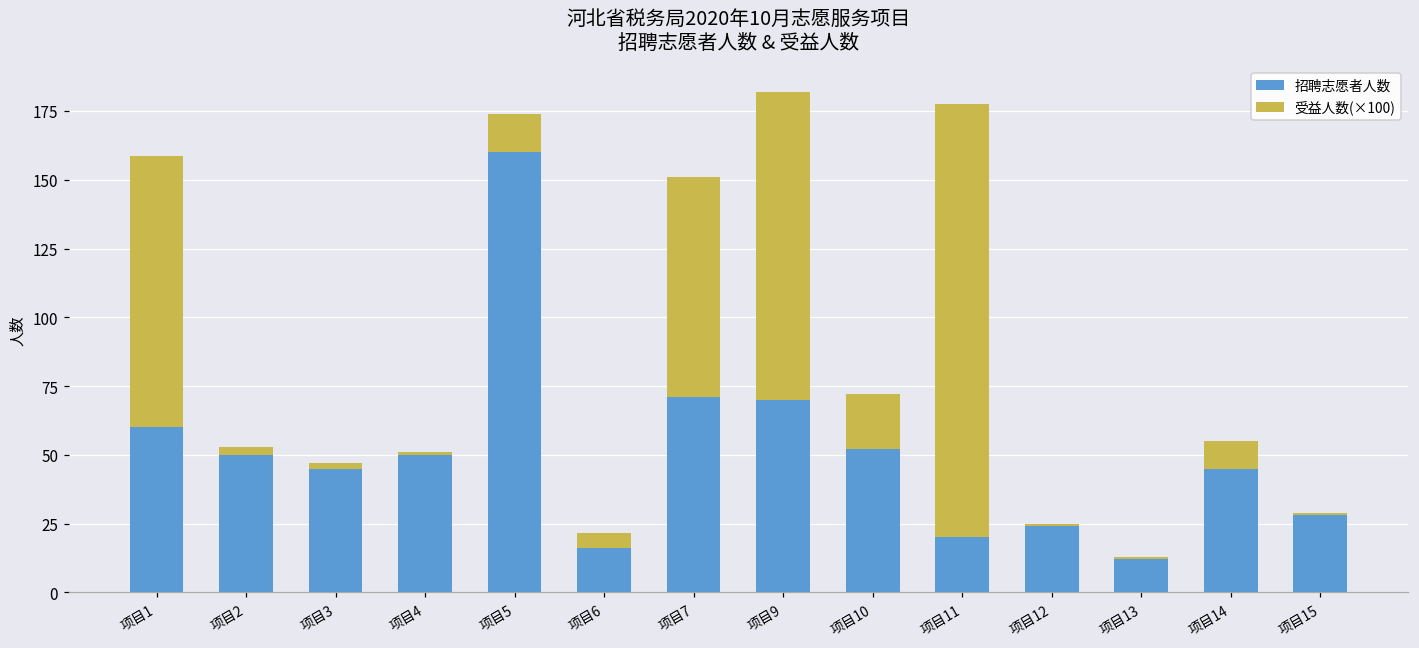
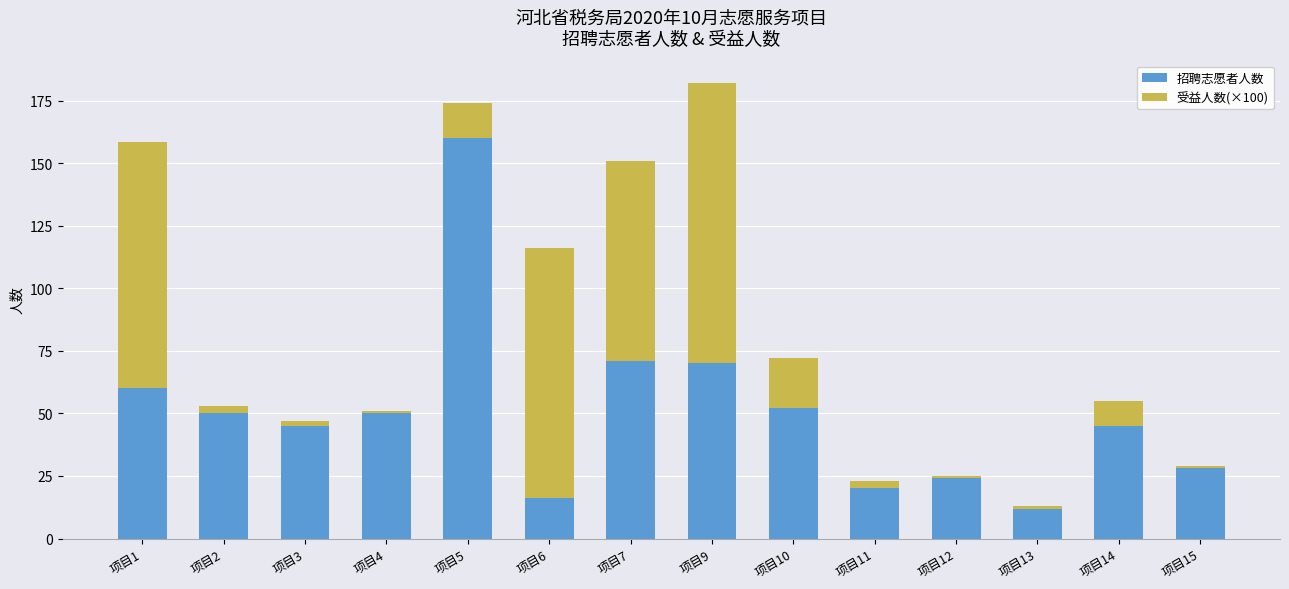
  {
    "招聘志愿者人数": {
      "项目1": 60,
      "项目2": 50,
      "项目3": 45,
      "项目4": 50,
      "项目5": 160,
      "项目6": 16,
      "项目7": 71,
      "项目9": 70,
      "项目10": 52,
      "项目11": 20,
      "项目12": 24,
      "项目13": 12,
      "项目14": 45,
      "项目15": 28
    },
    "受益人数(×100)": {
      "项目1": 99,
      "项目2": 3,
      "项目3": 2,
      "项目4": 1,
      "项目5": 14,
-     "项目6": 6,
+     "项目6": 100,
      "项目7": 80,
      "项目9": 112,
      "项目10": 20,
-     "项目11": 158,
+     "项目11": 3,
      "项目12": 1,
      "项目13": 1,
      "项目14": 10,
      "项目15": 1
    }
  }
